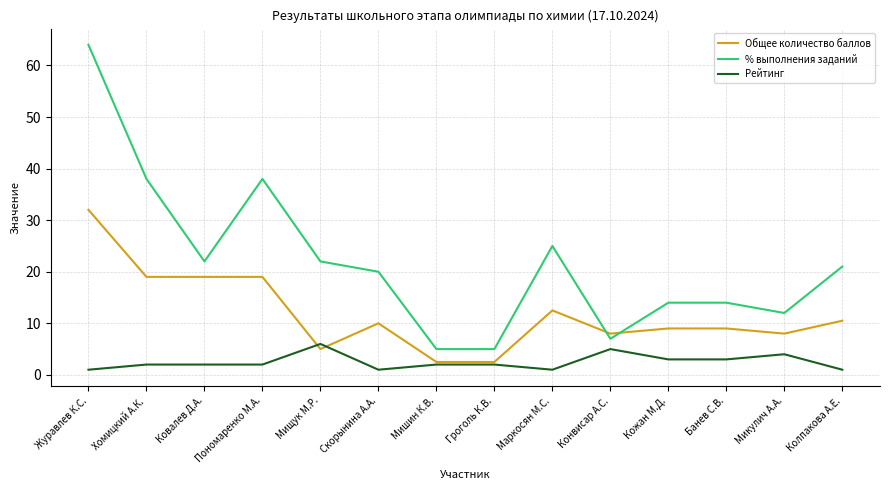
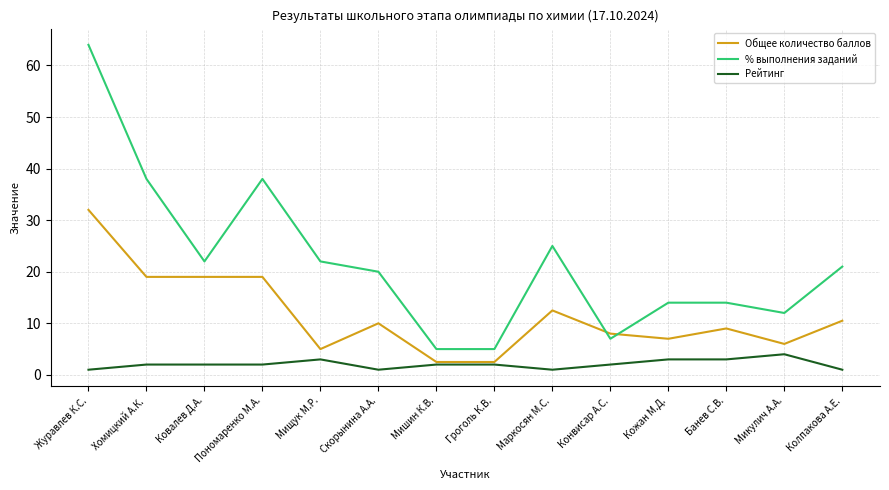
  {
    "Общее количество баллов": {
      "Журавлев К.С.": 32,
      "Хомицкий А.К.": 19,
      "Ковалев Д.А.": 19,
      "Пономаренко М.А.": 19,
      "Мищук М.Р.": 5,
      "Скорынина А.А.": 10,
      "Мишин К.В.": 3,
      "Гроголь К.В.": 3,
      "Маркосян М.С.": 13,
      "Конвисар А.С.": 8,
-     "Кожан М.Д.": 9,
+     "Кожан М.Д.": 7,
      "Банев С.В.": 9,
-     "Микулич А.А.": 8,
+     "Микулич А.А.": 6,
      "Колпакова А.Е.": 11
    },
    "% выполнения заданий": {
      "Журавлев К.С.": 64,
      "Хомицкий А.К.": 38,
      "Ковалев Д.А.": 22,
      "Пономаренко М.А.": 38,
      "Мищук М.Р.": 22,
      "Скорынина А.А.": 20,
      "Мишин К.В.": 5,
      "Гроголь К.В.": 5,
      "Маркосян М.С.": 25,
      "Конвисар А.С.": 7,
      "Кожан М.Д.": 14,
      "Банев С.В.": 14,
      "Микулич А.А.": 12,
      "Колпакова А.Е.": 21
    },
    "Рейтинг": {
      "Журавлев К.С.": 1,
      "Хомицкий А.К.": 2,
      "Ковалев Д.А.": 2,
      "Пономаренко М.А.": 2,
-     "Мищук М.Р.": 6,
+     "Мищук М.Р.": 3,
      "Скорынина А.А.": 1,
      "Мишин К.В.": 2,
      "Гроголь К.В.": 2,
      "Маркосян М.С.": 1,
-     "Конвисар А.С.": 5,
+     "Конвисар А.С.": 2,
      "Кожан М.Д.": 3,
      "Банев С.В.": 3,
      "Микулич А.А.": 4,
      "Колпакова А.Е.": 1
    }
  }
